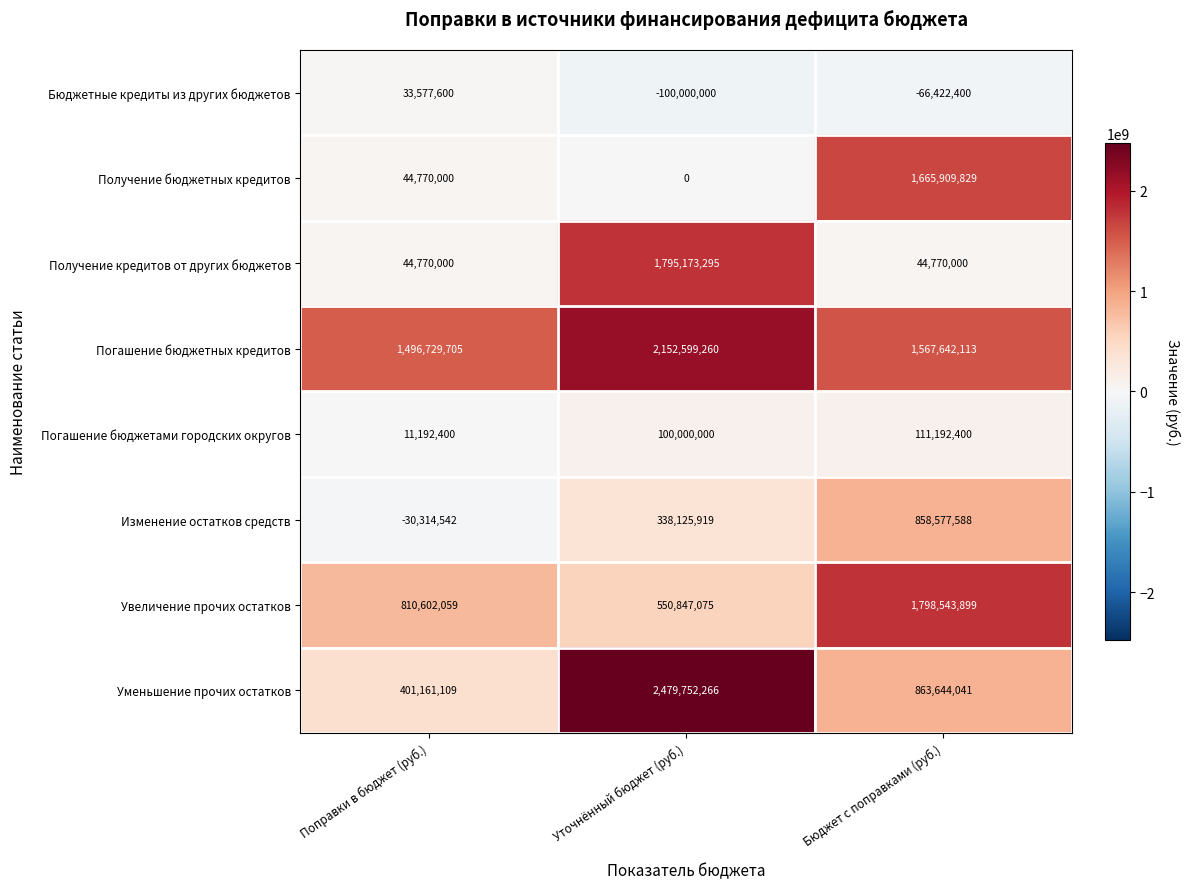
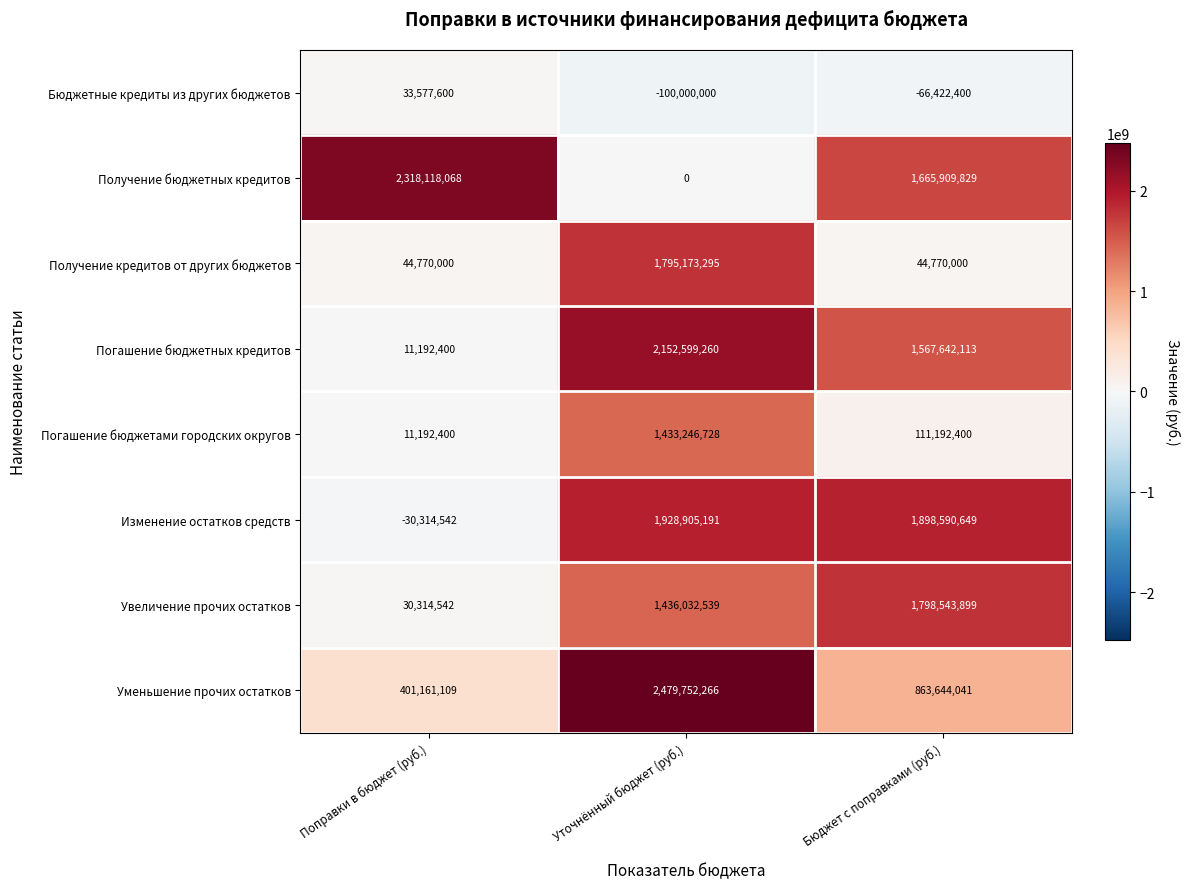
  {
    "Бюджетные кредиты из других бюджетов": {
      "Поправки в бюджет (руб.)": "33,577,600",
      "Уточнённый бюджет (руб.)": "-100,000,000",
      "Бюджет с поправками (руб.)": "-66,422,400"
    },
    "Получение бюджетных кредитов": {
-     "Поправки в бюджет (руб.)": "44,770,000",
+     "Поправки в бюджет (руб.)": "2,318,118,068",
      "Уточнённый бюджет (руб.)": "0",
      "Бюджет с поправками (руб.)": "1,665,909,829"
    },
    "Получение кредитов от других бюджетов": {
      "Поправки в бюджет (руб.)": "44,770,000",
      "Уточнённый бюджет (руб.)": "1,795,173,295",
      "Бюджет с поправками (руб.)": "44,770,000"
    },
    "Погашение бюджетных кредитов": {
-     "Поправки в бюджет (руб.)": "1,496,729,705",
+     "Поправки в бюджет (руб.)": "11,192,400",
      "Уточнённый бюджет (руб.)": "2,152,599,260",
      "Бюджет с поправками (руб.)": "1,567,642,113"
    },
    "Погашение бюджетами городских округов": {
      "Поправки в бюджет (руб.)": "11,192,400",
-     "Уточнённый бюджет (руб.)": "100,000,000",
+     "Уточнённый бюджет (руб.)": "1,433,246,728",
      "Бюджет с поправками (руб.)": "111,192,400"
    },
    "Изменение остатков средств": {
      "Поправки в бюджет (руб.)": "-30,314,542",
-     "Уточнённый бюджет (руб.)": "338,125,919",
-     "Бюджет с поправками (руб.)": "858,577,588"
+     "Уточнённый бюджет (руб.)": "1,928,905,191",
+     "Бюджет с поправками (руб.)": "1,898,590,649"
    },
    "Увеличение прочих остатков": {
-     "Поправки в бюджет (руб.)": "810,602,059",
-     "Уточнённый бюджет (руб.)": "550,847,075",
+     "Поправки в бюджет (руб.)": "30,314,542",
+     "Уточнённый бюджет (руб.)": "1,436,032,539",
      "Бюджет с поправками (руб.)": "1,798,543,899"
    },
    "Уменьшение прочих остатков": {
      "Поправки в бюджет (руб.)": "401,161,109",
      "Уточнённый бюджет (руб.)": "2,479,752,266",
      "Бюджет с поправками (руб.)": "863,644,041"
    }
  }
